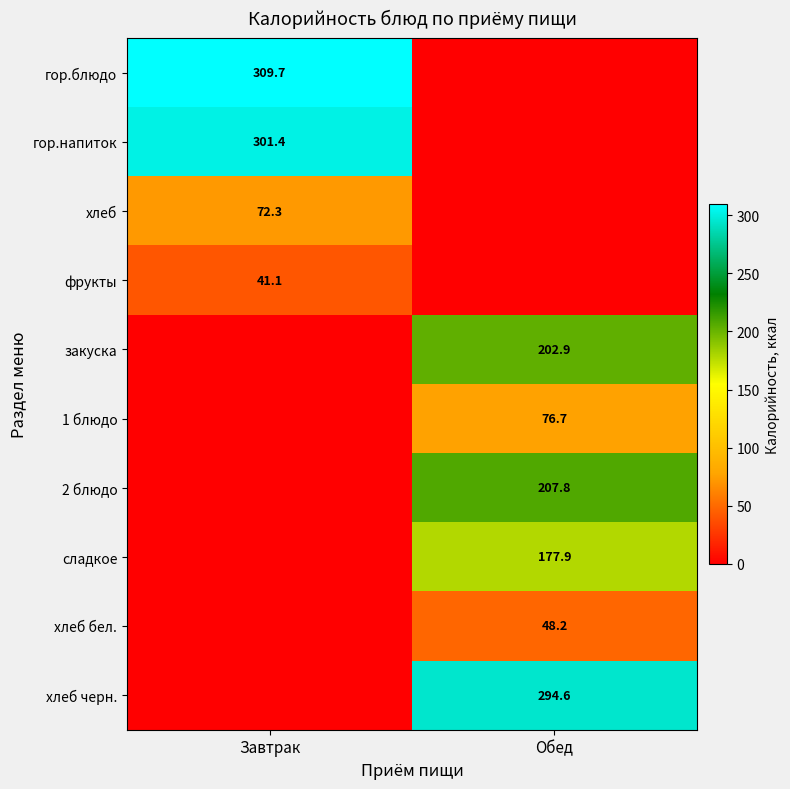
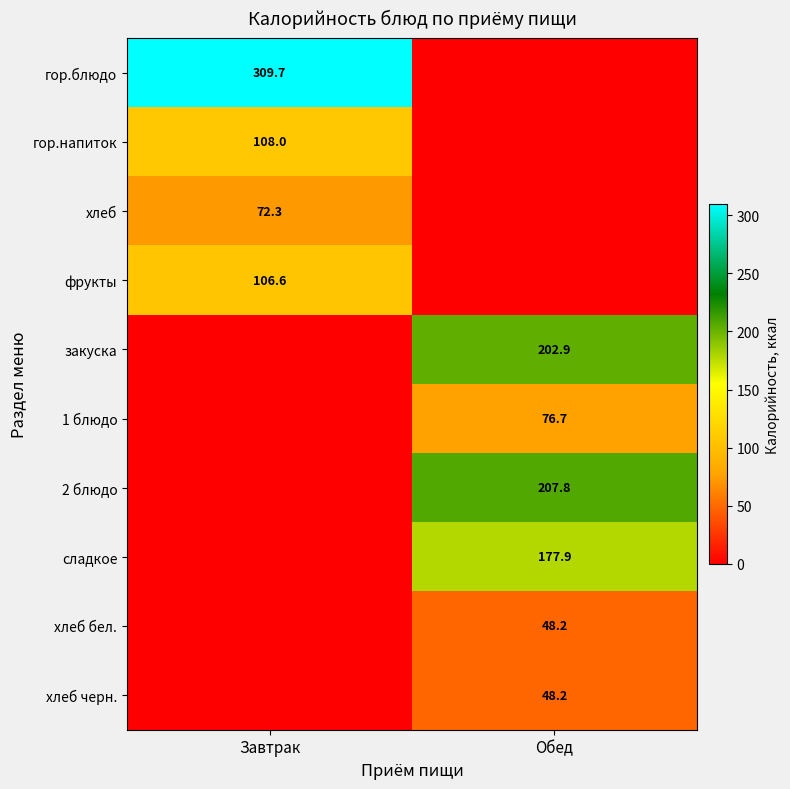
  {
    "гор.блюдо": {
      "Завтрак": 309.7
    },
    "гор.напиток": {
-     "Завтрак": 301.4
+     "Завтрак": 108.0
    },
    "хлеб": {
      "Завтрак": 72.3
    },
    "фрукты": {
-     "Завтрак": 41.1
+     "Завтрак": 106.6
    },
    "закуска": {
      "Обед": 202.9
    },
    "1 блюдо": {
      "Обед": 76.7
    },
    "2 блюдо": {
      "Обед": 207.8
    },
    "сладкое": {
      "Обед": 177.9
    },
    "хлеб бел.": {
      "Обед": 48.2
    },
    "хлеб черн.": {
-     "Обед": 294.6
+     "Обед": 48.2
    }
  }
